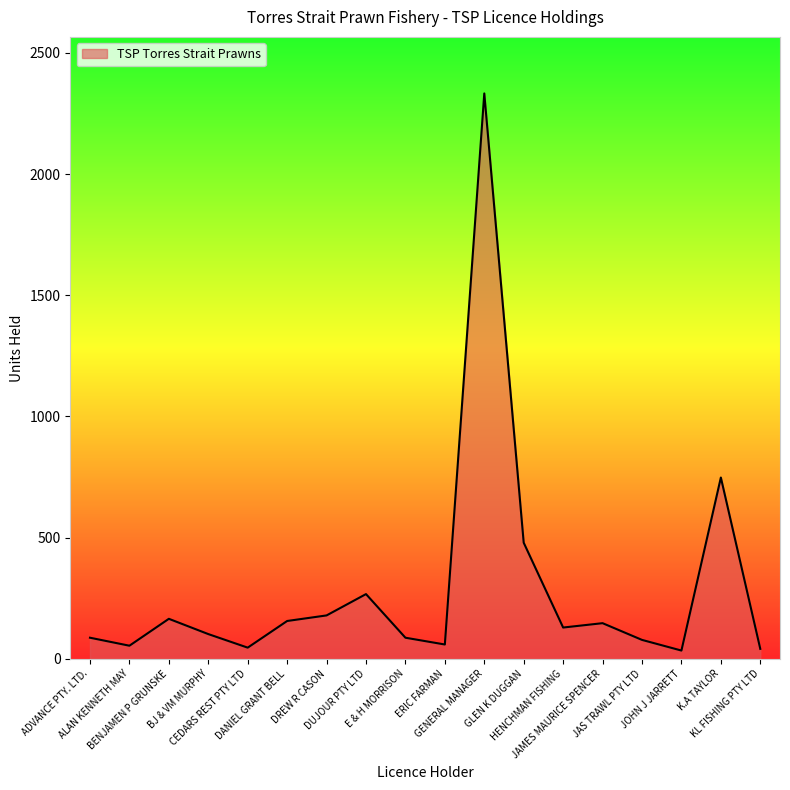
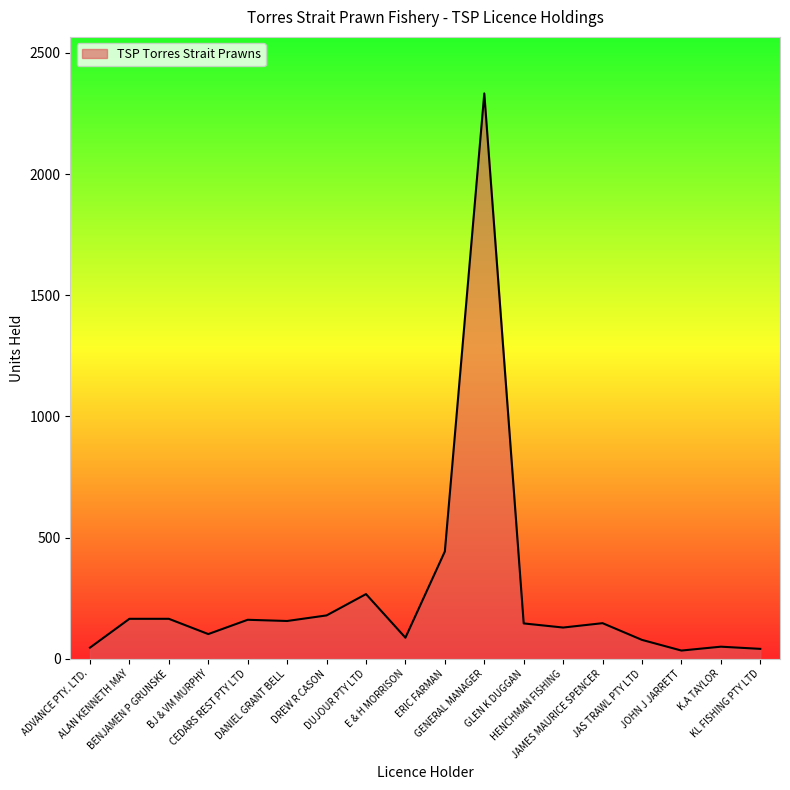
  {
-   "ADVANCE PTY. LTD.": 90,
-   "ALAN KENNETH MAY": 50,
+   "ADVANCE PTY. LTD.": 50,
+   "ALAN KENNETH MAY": 170,
    "BENJAMEN P GRUNSKE": 170,
    "BJ & VM MURPHY": 100,
-   "CEDARS REST PTY LTD": 50,
+   "CEDARS REST PTY LTD": 160,
    "DANIEL GRANT BELL": 160,
    "DREW R CASON": 180,
    "DUJOUR PTY LTD": 270,
    "E & H MORRISON": 90,
-   "ERIC FARMAN": 60,
+   "ERIC FARMAN": 440,
    "GENERAL MANAGER": 2330,
-   "GLEN K DUGGAN": 480,
+   "GLEN K DUGGAN": 150,
    "HENCHMAN FISHING": 130,
    "JAMES MAURICE SPENCER": 150,
    "JAS TRAWL PTY LTD": 80,
    "JOHN J JARRETT": 30,
-   "K.A TAYLOR": 750,
+   "K.A TAYLOR": 50,
    "KL FISHING PTY LTD": 40
  }
